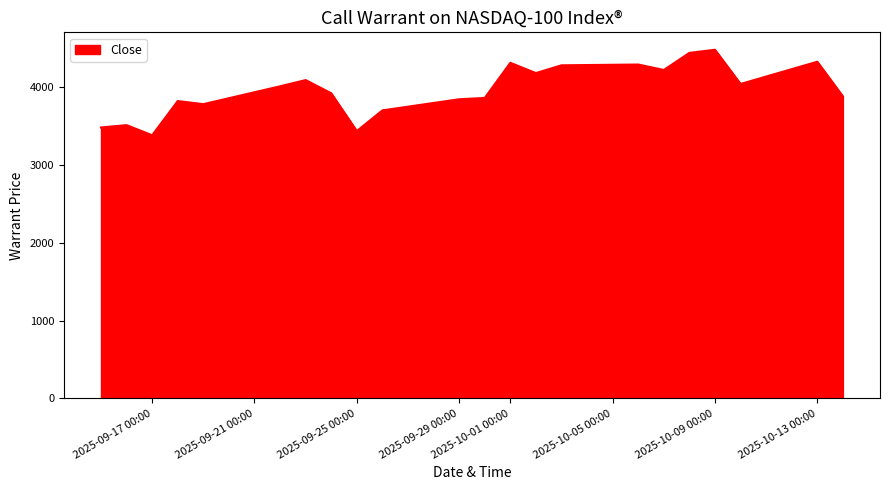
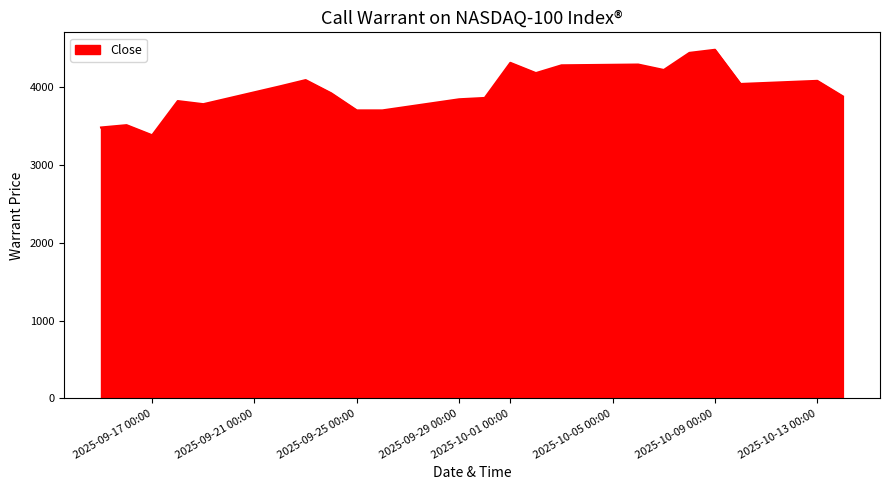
  {
    "2025-09-17 00:00": 3400,
-   "2025-09-25 00:00": 3400,
+   "2025-09-25 00:00": 3700,
    "2025-09-29 00:00": 3800,
    "2025-10-01 00:00": 4300,
    "2025-10-09 00:00": 4500,
-   "2025-10-13 00:00": 4300
+   "2025-10-13 00:00": 4100
  }
